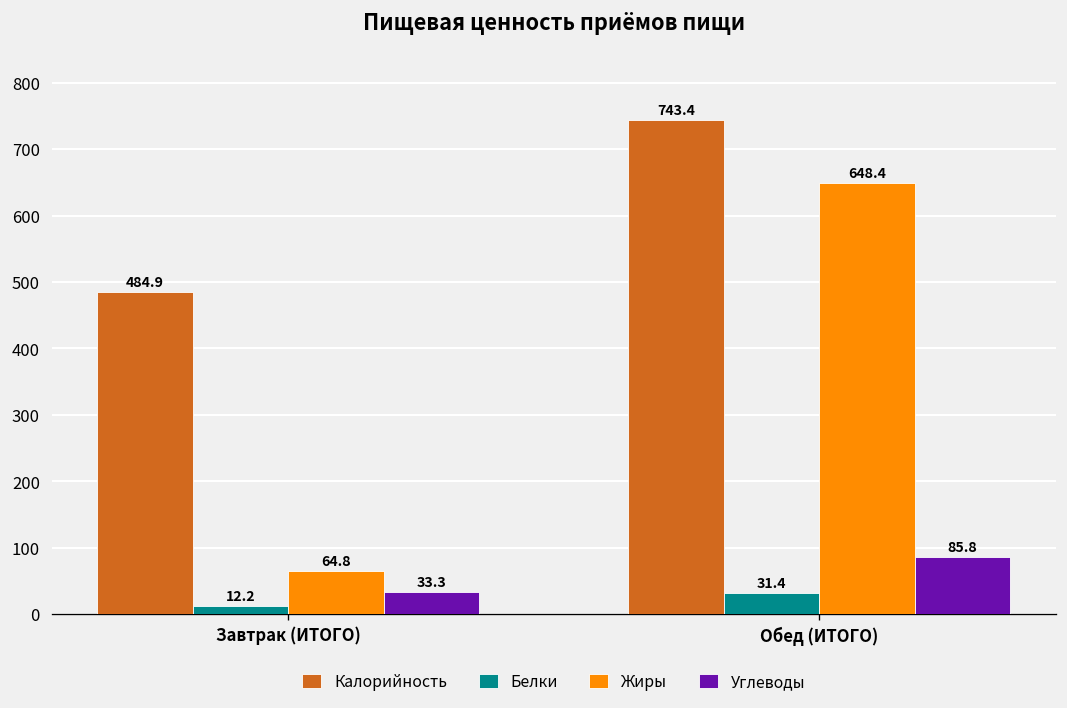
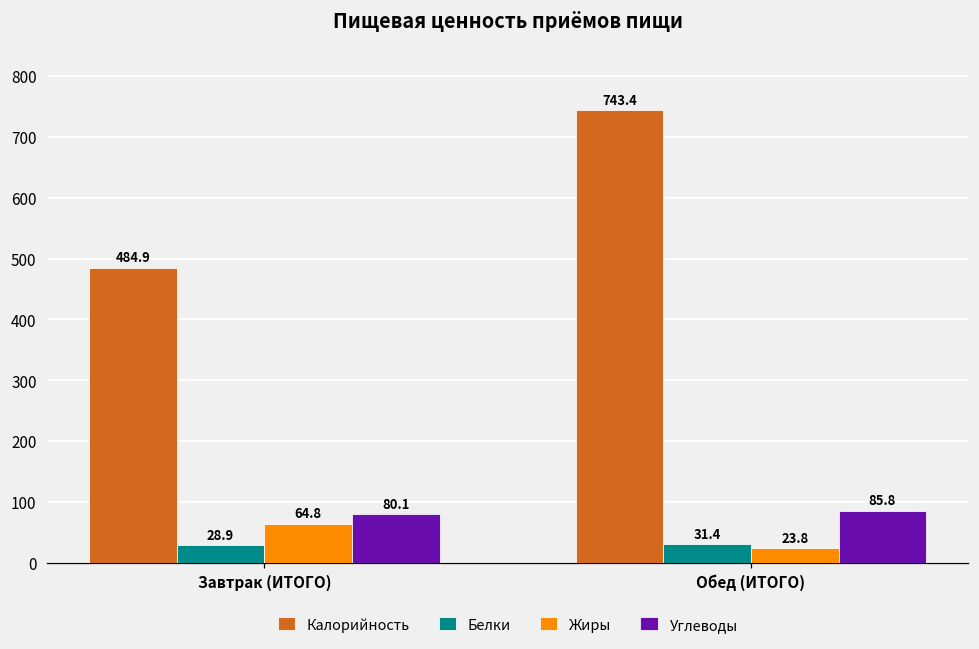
  {
    "Калорийность": {
      "Завтрак (ИТОГО)": 484.9,
      "Обед (ИТОГО)": 743.4
    },
    "Белки": {
-     "Завтрак (ИТОГО)": 12.2,
+     "Завтрак (ИТОГО)": 28.9,
      "Обед (ИТОГО)": 31.4
    },
    "Жиры": {
      "Завтрак (ИТОГО)": 64.8,
-     "Обед (ИТОГО)": 648.4
+     "Обед (ИТОГО)": 23.8
    },
    "Углеводы": {
-     "Завтрак (ИТОГО)": 33.3,
+     "Завтрак (ИТОГО)": 80.1,
      "Обед (ИТОГО)": 85.8
    }
  }
